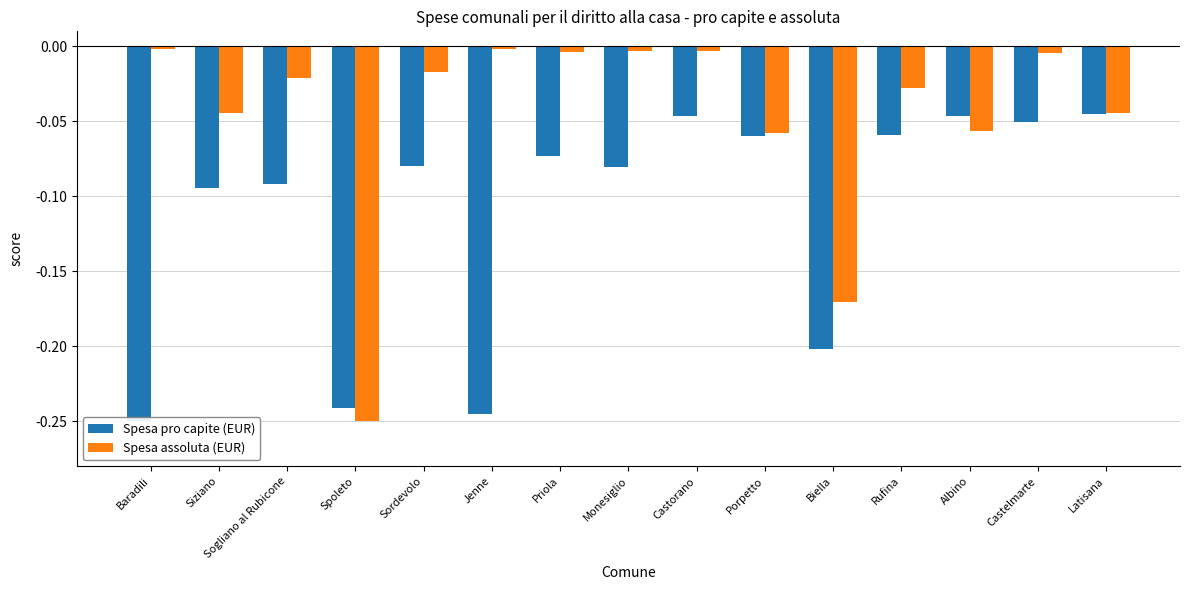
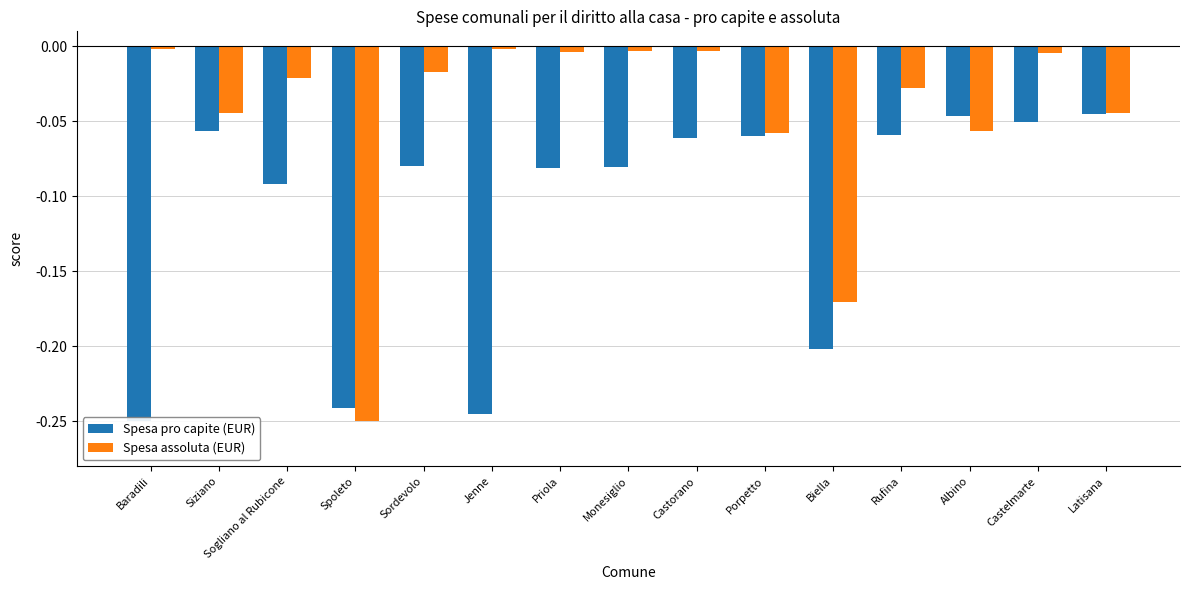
  {
    "Spesa pro capite (EUR)": {
-     "Siziano": -0.095,
+     "Siziano": -0.056,
      "Sogliano al Rubicone": -0.092,
      "Spoleto": -0.241,
      "Sordevolo": -0.080,
      "Jenne": -0.245,
-     "Priola": -0.073,
+     "Priola": -0.081,
      "Monesiglio": -0.081,
-     "Castorano": -0.047,
+     "Castorano": -0.061,
      "Porpetto": -0.060,
      "Biella": -0.202,
      "Rufina": -0.059,
      "Albino": -0.046,
      "Castelmarte": -0.050,
      "Latisana": -0.045
    },
    "Spesa assoluta (EUR)": {
      "Siziano": -0.044,
      "Sogliano al Rubicone": -0.021,
      "Spoleto": -0.250,
      "Sordevolo": -0.017,
      "Jenne": -0.002,
      "Priola": -0.004,
      "Monesiglio": -0.003,
      "Castorano": -0.003,
      "Porpetto": -0.058,
      "Biella": -0.171,
      "Rufina": -0.027,
      "Albino": -0.056,
      "Castelmarte": -0.005,
      "Latisana": -0.045
    }
  }
